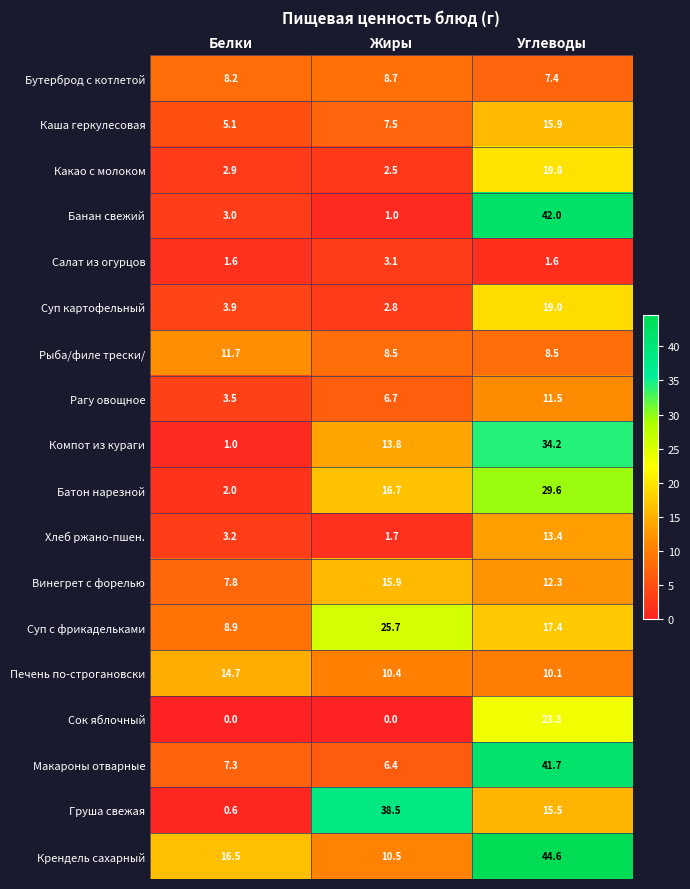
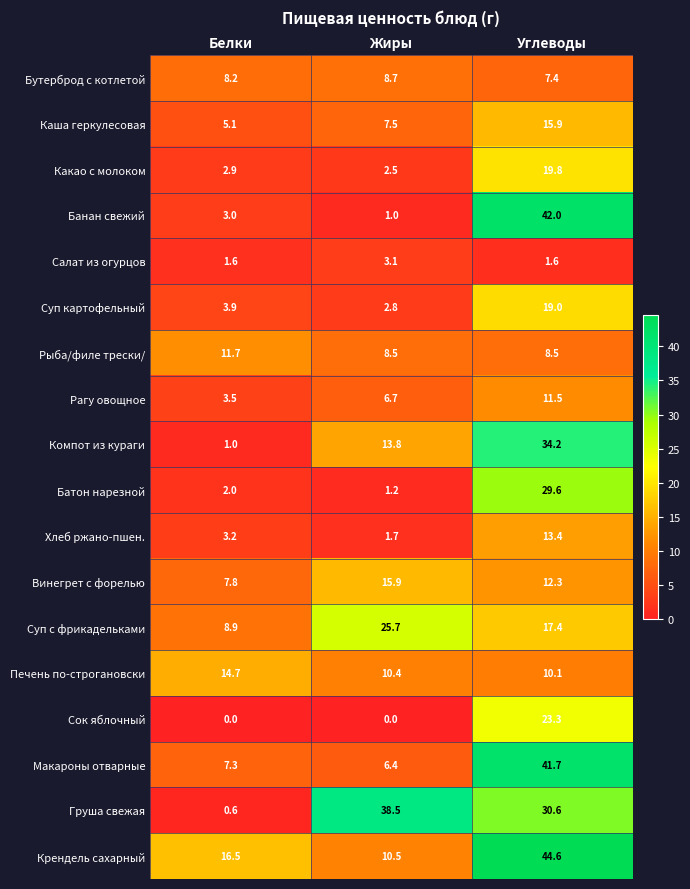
  {
    "Бутерброд с котлетой": {
      "Белки": 8.2,
      "Жиры": 8.7,
      "Углеводы": 7.4
    },
    "Каша геркулесовая": {
      "Белки": 5.1,
      "Жиры": 7.5,
      "Углеводы": 15.9
    },
    "Какао с молоком": {
      "Белки": 2.9,
      "Жиры": 2.5,
      "Углеводы": 19.8
    },
    "Банан свежий": {
      "Белки": 3.0,
      "Жиры": 1.0,
      "Углеводы": 42.0
    },
    "Салат из огурцов": {
      "Белки": 1.6,
      "Жиры": 3.1,
      "Углеводы": 1.6
    },
    "Суп картофельный": {
      "Белки": 3.9,
      "Жиры": 2.8,
      "Углеводы": 19.0
    },
    "Рыба/филе трески/": {
      "Белки": 11.7,
      "Жиры": 8.5,
      "Углеводы": 8.5
    },
    "Рагу овощное": {
      "Белки": 3.5,
      "Жиры": 6.7,
      "Углеводы": 11.5
    },
    "Компот из кураги": {
      "Белки": 1.0,
      "Жиры": 13.8,
      "Углеводы": 34.2
    },
    "Батон нарезной": {
      "Белки": 2.0,
-     "Жиры": 16.7,
+     "Жиры": 1.2,
      "Углеводы": 29.6
    },
    "Хлеб ржано-пшен.": {
      "Белки": 3.2,
      "Жиры": 1.7,
      "Углеводы": 13.4
    },
    "Винегрет с форелью": {
      "Белки": 7.8,
      "Жиры": 15.9,
      "Углеводы": 12.3
    },
    "Суп с фрикадельками": {
      "Белки": 8.9,
      "Жиры": 25.7,
      "Углеводы": 17.4
    },
    "Печень по-строгановски": {
      "Белки": 14.7,
      "Жиры": 10.4,
      "Углеводы": 10.1
    },
    "Сок яблочный": {
      "Белки": 0.0,
      "Жиры": 0.0,
      "Углеводы": 23.3
    },
    "Макароны отварные": {
      "Белки": 7.3,
      "Жиры": 6.4,
      "Углеводы": 41.7
    },
    "Груша свежая": {
      "Белки": 0.6,
      "Жиры": 38.5,
-     "Углеводы": 15.5
+     "Углеводы": 30.6
    },
    "Крендель сахарный": {
      "Белки": 16.5,
      "Жиры": 10.5,
      "Углеводы": 44.6
    }
  }
